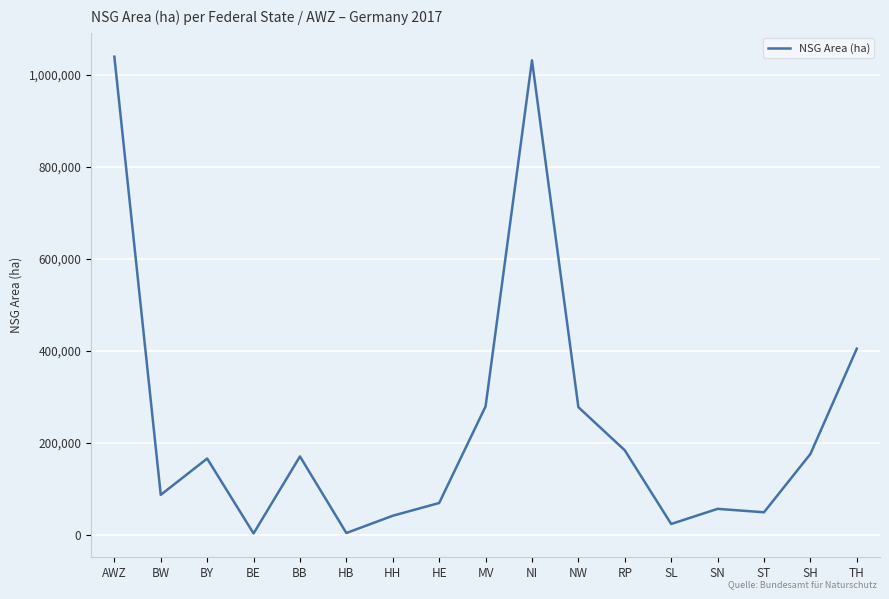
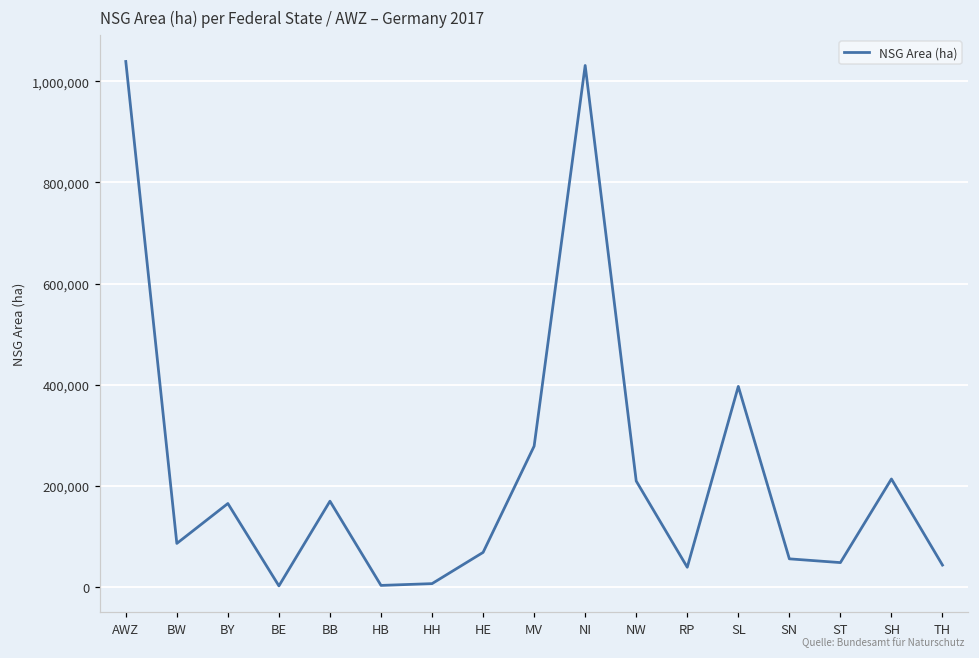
  {
    "AWZ": "1,040,000",
    "BW": "90,000",
    "BY": "170,000",
    "BE": "0",
    "BB": "170,000",
    "HB": "0",
-   "HH": "40,000",
+   "HH": "10,000",
    "HE": "70,000",
    "MV": "280,000",
    "NI": "1,030,000",
-   "NW": "280,000",
-   "RP": "180,000",
-   "SL": "20,000",
+   "NW": "210,000",
+   "RP": "40,000",
+   "SL": "400,000",
    "SN": "60,000",
    "ST": "50,000",
-   "SH": "180,000",
-   "TH": "400,000"
+   "SH": "210,000",
+   "TH": "40,000"
  }
